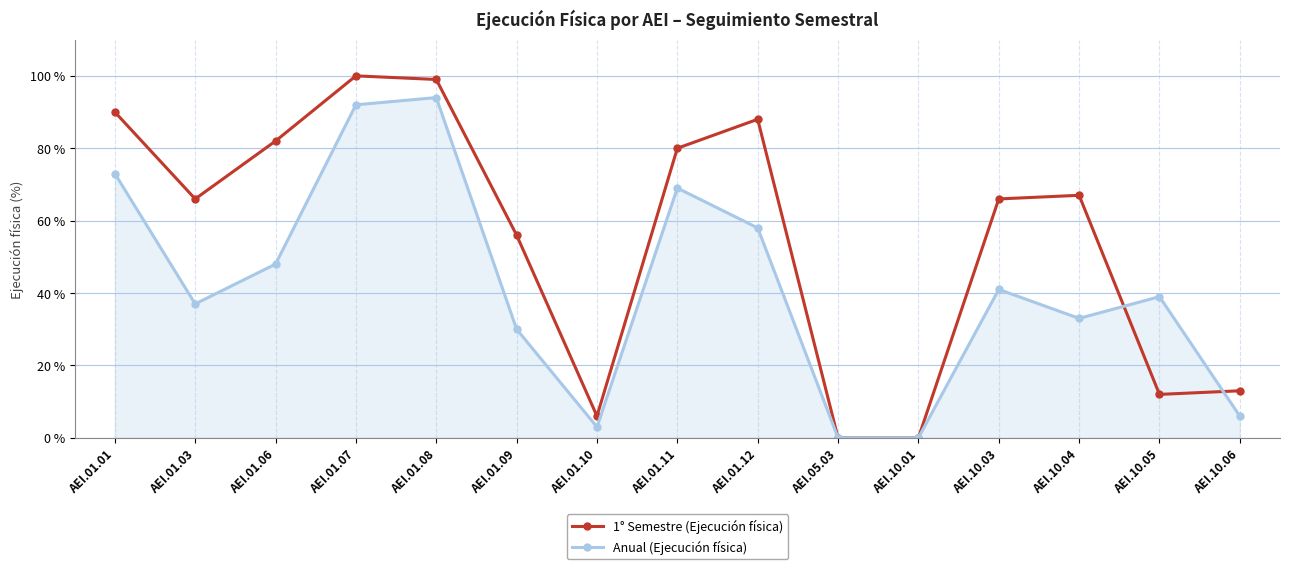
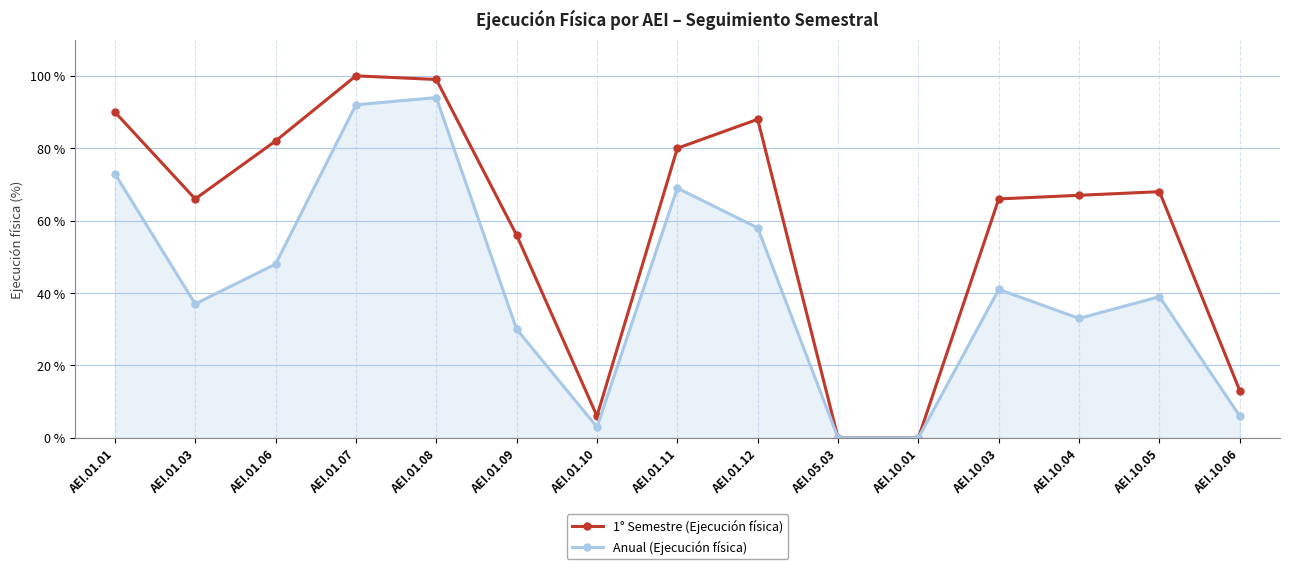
  {
    "1° Semestre (Ejecución física)": {
      "AEI.01.01": "90 %",
      "AEI.01.03": "66 %",
      "AEI.01.06": "82 %",
      "AEI.01.07": "100 %",
      "AEI.01.08": "99 %",
      "AEI.01.09": "56 %",
      "AEI.01.10": "6 %",
      "AEI.01.11": "80 %",
      "AEI.01.12": "88 %",
      "AEI.10.03": "66 %",
      "AEI.10.04": "67 %",
-     "AEI.10.05": "12 %",
+     "AEI.10.05": "68 %",
      "AEI.10.06": "13 %"
    },
    "Anual (Ejecución física)": {
      "AEI.01.01": "73 %",
      "AEI.01.03": "37 %",
      "AEI.01.06": "48 %",
      "AEI.01.07": "92 %",
      "AEI.01.08": "94 %",
      "AEI.01.09": "30 %",
      "AEI.01.10": "3 %",
      "AEI.01.11": "69 %",
      "AEI.01.12": "58 %",
      "AEI.10.03": "41 %",
      "AEI.10.04": "33 %",
      "AEI.10.05": "39 %",
      "AEI.10.06": "6 %"
    }
  }
